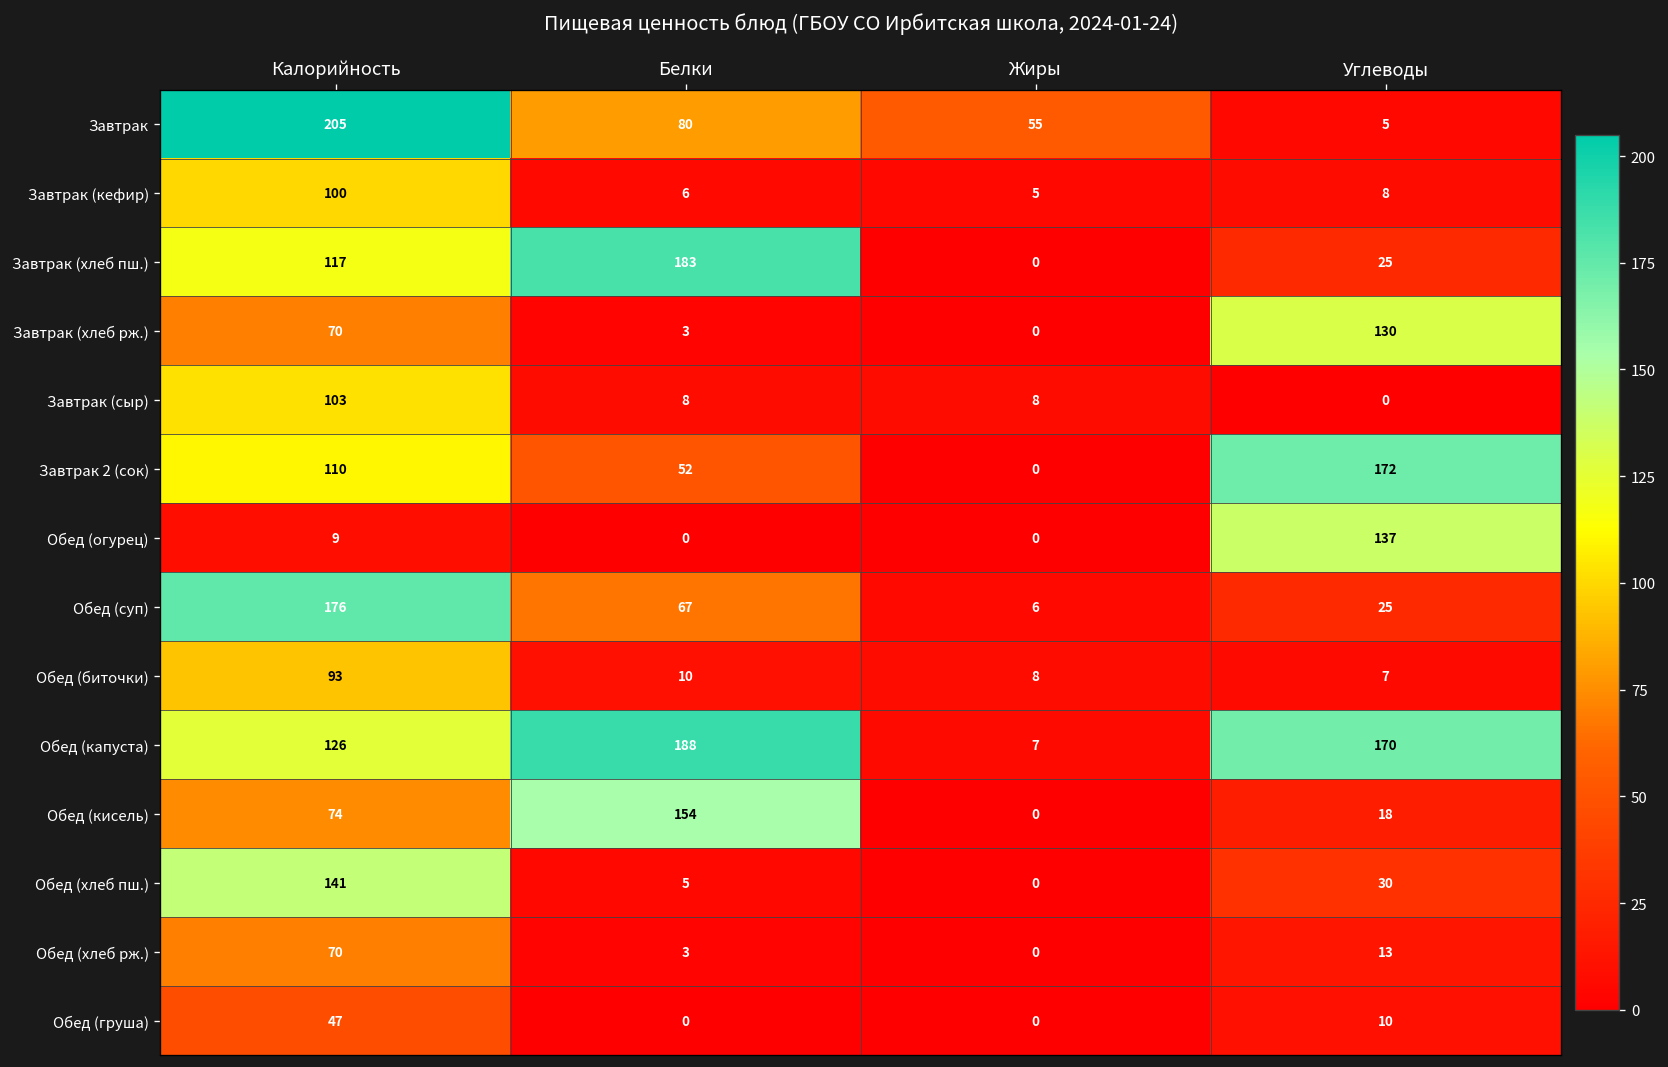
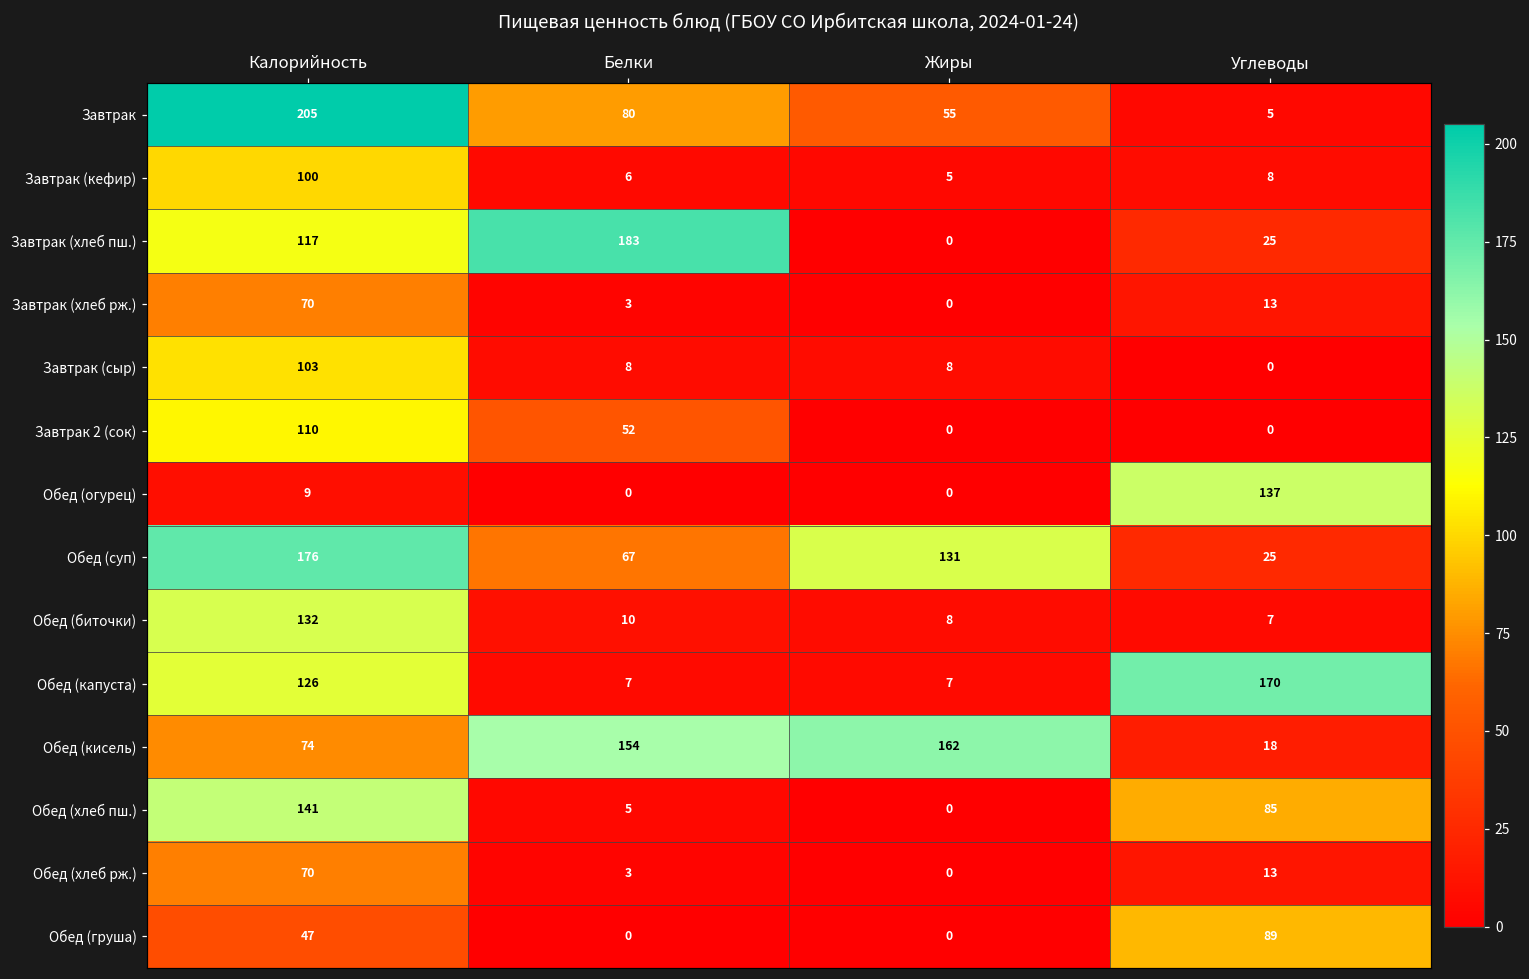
  {
    "Завтрак": {
      "Калорийность": 205,
      "Белки": 80,
      "Жиры": 55,
      "Углеводы": 5
    },
    "Завтрак (кефир)": {
      "Калорийность": 100,
      "Белки": 6,
      "Жиры": 5,
      "Углеводы": 8
    },
    "Завтрак (хлеб пш.)": {
      "Калорийность": 117,
      "Белки": 183,
      "Жиры": 0,
      "Углеводы": 25
    },
    "Завтрак (хлеб рж.)": {
      "Калорийность": 70,
      "Белки": 3,
      "Жиры": 0,
-     "Углеводы": 130
+     "Углеводы": 13
    },
    "Завтрак (сыр)": {
      "Калорийность": 103,
      "Белки": 8,
      "Жиры": 8,
      "Углеводы": 0
    },
    "Завтрак 2 (сок)": {
      "Калорийность": 110,
      "Белки": 52,
      "Жиры": 0,
-     "Углеводы": 172
+     "Углеводы": 0
    },
    "Обед (огурец)": {
      "Калорийность": 9,
      "Белки": 0,
      "Жиры": 0,
      "Углеводы": 137
    },
    "Обед (суп)": {
      "Калорийность": 176,
      "Белки": 67,
-     "Жиры": 6,
+     "Жиры": 131,
      "Углеводы": 25
    },
    "Обед (биточки)": {
-     "Калорийность": 93,
+     "Калорийность": 132,
      "Белки": 10,
      "Жиры": 8,
      "Углеводы": 7
    },
    "Обед (капуста)": {
      "Калорийность": 126,
-     "Белки": 188,
+     "Белки": 7,
      "Жиры": 7,
      "Углеводы": 170
    },
    "Обед (кисель)": {
      "Калорийность": 74,
      "Белки": 154,
-     "Жиры": 0,
+     "Жиры": 162,
      "Углеводы": 18
    },
    "Обед (хлеб пш.)": {
      "Калорийность": 141,
      "Белки": 5,
      "Жиры": 0,
-     "Углеводы": 30
+     "Углеводы": 85
    },
    "Обед (хлеб рж.)": {
      "Калорийность": 70,
      "Белки": 3,
      "Жиры": 0,
      "Углеводы": 13
    },
    "Обед (груша)": {
      "Калорийность": 47,
      "Белки": 0,
      "Жиры": 0,
-     "Углеводы": 10
+     "Углеводы": 89
    }
  }
